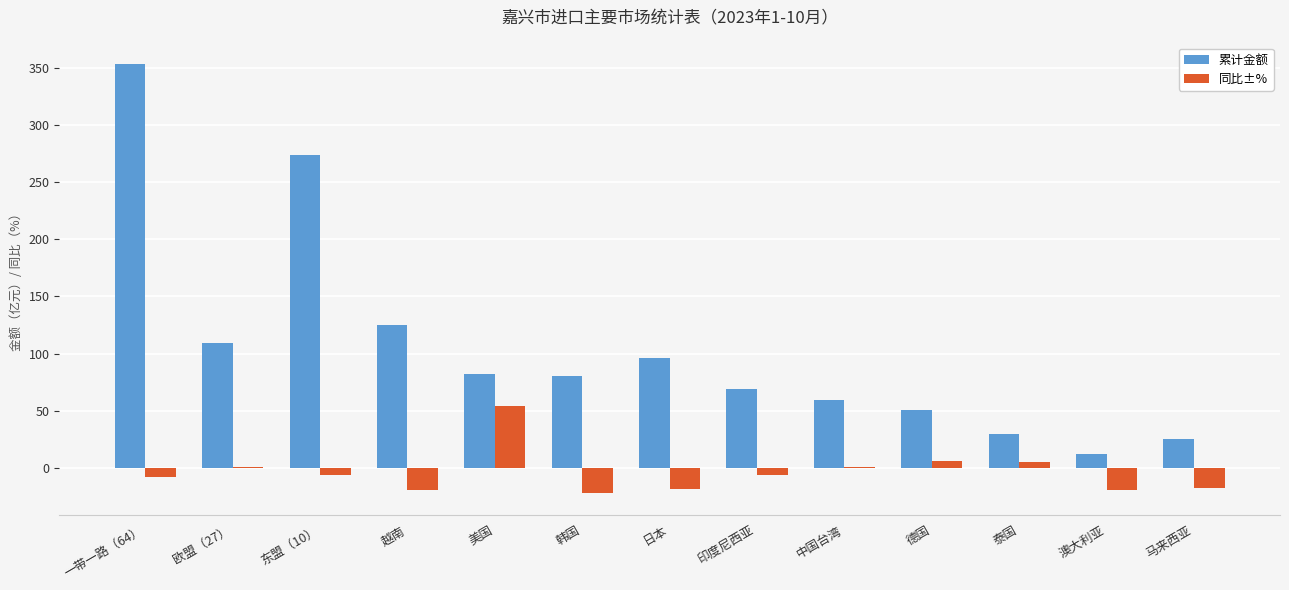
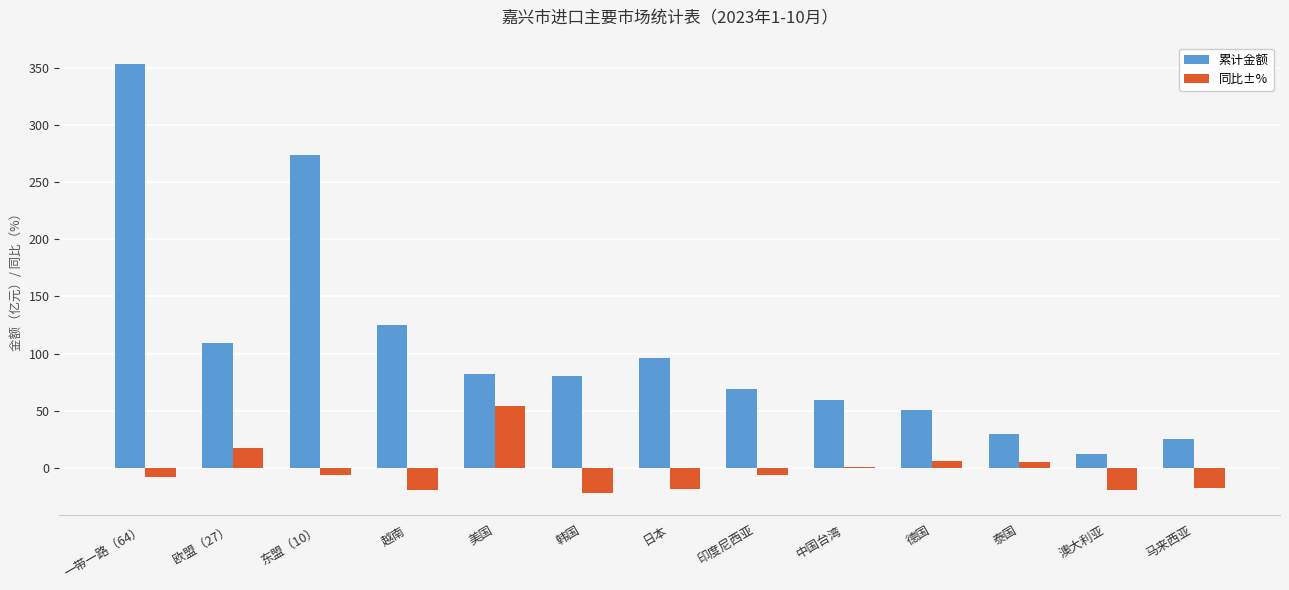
  {
    "累计金额": {
      "一带一路（64）": 353,
      "欧盟（27）": 109,
      "东盟（10）": 273,
      "越南": 125,
      "美国": 83,
      "韩国": 81,
      "日本": 96,
      "印度尼西亚": 69,
      "中国台湾": 59,
      "德国": 51,
      "泰国": 30,
      "澳大利亚": 12,
      "马来西亚": 26
    },
    "同比±%": {
      "一带一路（64）": -8,
-     "欧盟（27）": 1,
+     "欧盟（27）": 17,
      "东盟（10）": -6,
      "越南": -19,
      "美国": 55,
      "韩国": -22,
      "日本": -18,
      "印度尼西亚": -6,
      "德国": 6,
      "泰国": 5,
      "澳大利亚": -19,
      "马来西亚": -18
    }
  }
